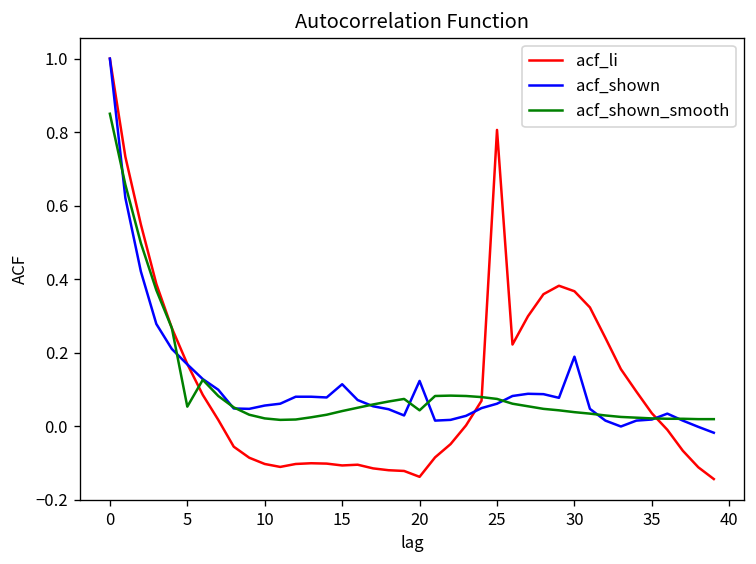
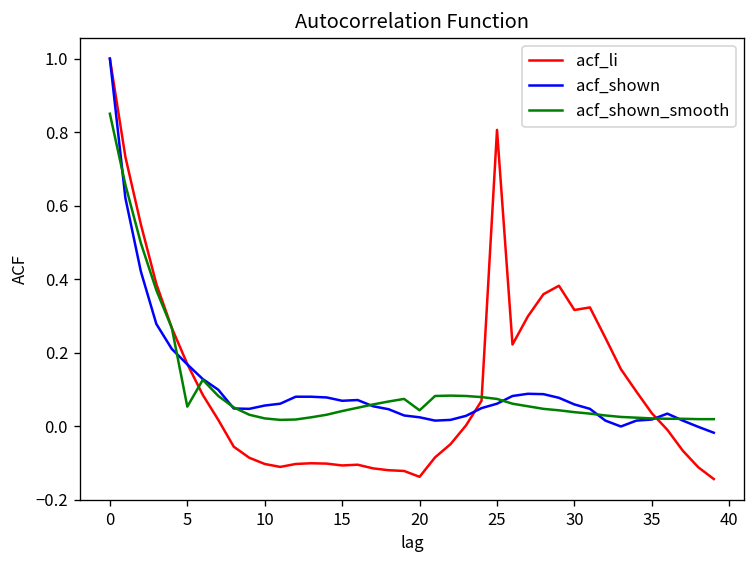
  {
    "acf_li": {
      "10": -0.10,
      "15": -0.11,
      "20": -0.14,
      "25": 0.81,
-     "30": 0.37,
+     "30": 0.32,
      "35": 0.04
    },
    "acf_shown": {
      "10": 0.06,
-     "15": 0.11,
-     "20": 0.12,
+     "15": 0.07,
+     "20": 0.02,
      "25": 0.06,
-     "30": 0.19
+     "30": 0.06
    },
    "acf_shown_smooth": {
      "0": 0.85,
      "5": 0.05,
      "10": 0.02,
      "15": 0.04,
      "20": 0.04,
      "25": 0.07,
      "30": 0.04
    }
  }
